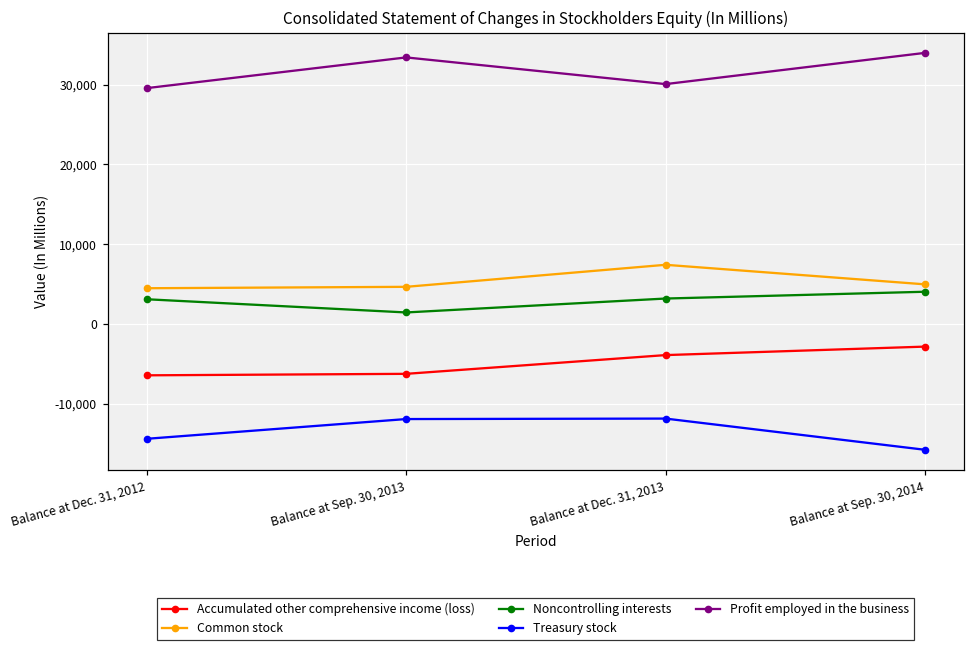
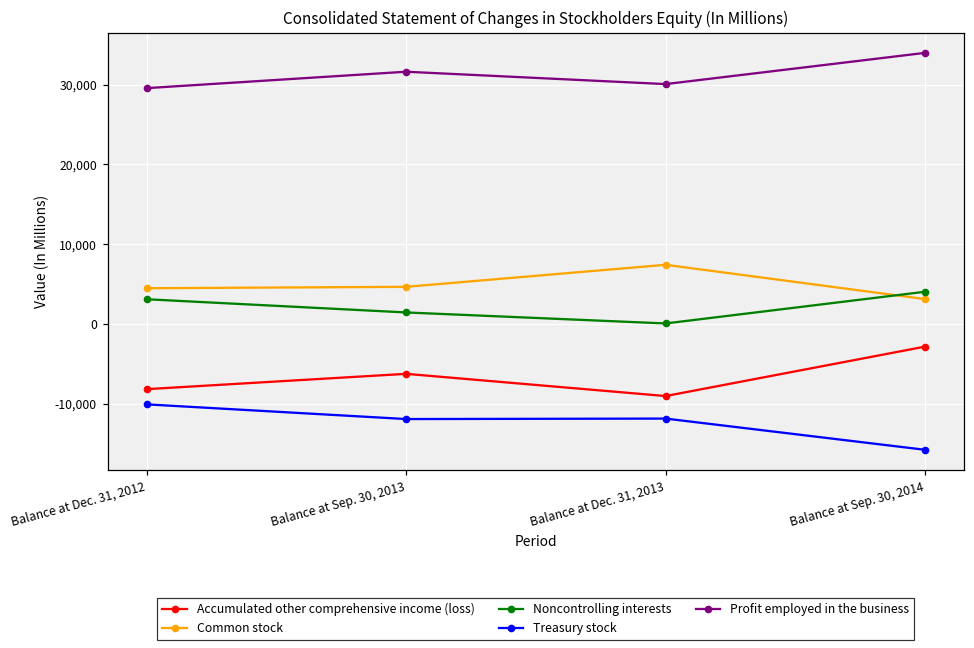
  {
    "Accumulated other comprehensive income (loss)": {
-     "Balance at Dec. 31, 2012": "-6,000",
+     "Balance at Dec. 31, 2012": "-8,000",
      "Balance at Sep. 30, 2013": "-6,000",
-     "Balance at Dec. 31, 2013": "-4,000",
+     "Balance at Dec. 31, 2013": "-9,000",
      "Balance at Sep. 30, 2014": "-3,000"
    },
    "Common stock": {
      "Balance at Dec. 31, 2012": "4,000",
      "Balance at Sep. 30, 2013": "5,000",
      "Balance at Dec. 31, 2013": "7,000",
-     "Balance at Sep. 30, 2014": "5,000"
+     "Balance at Sep. 30, 2014": "3,000"
    },
    "Noncontrolling interests": {
      "Balance at Dec. 31, 2012": "3,000",
      "Balance at Sep. 30, 2013": "1,000",
-     "Balance at Dec. 31, 2013": "3,000",
+     "Balance at Dec. 31, 2013": "0",
      "Balance at Sep. 30, 2014": "4,000"
    },
    "Treasury stock": {
-     "Balance at Dec. 31, 2012": "-14,000",
+     "Balance at Dec. 31, 2012": "-10,000",
      "Balance at Sep. 30, 2013": "-12,000",
      "Balance at Dec. 31, 2013": "-12,000",
      "Balance at Sep. 30, 2014": "-16,000"
    },
    "Profit employed in the business": {
      "Balance at Dec. 31, 2012": "30,000",
-     "Balance at Sep. 30, 2013": "33,000",
+     "Balance at Sep. 30, 2013": "32,000",
      "Balance at Dec. 31, 2013": "30,000",
      "Balance at Sep. 30, 2014": "34,000"
    }
  }
